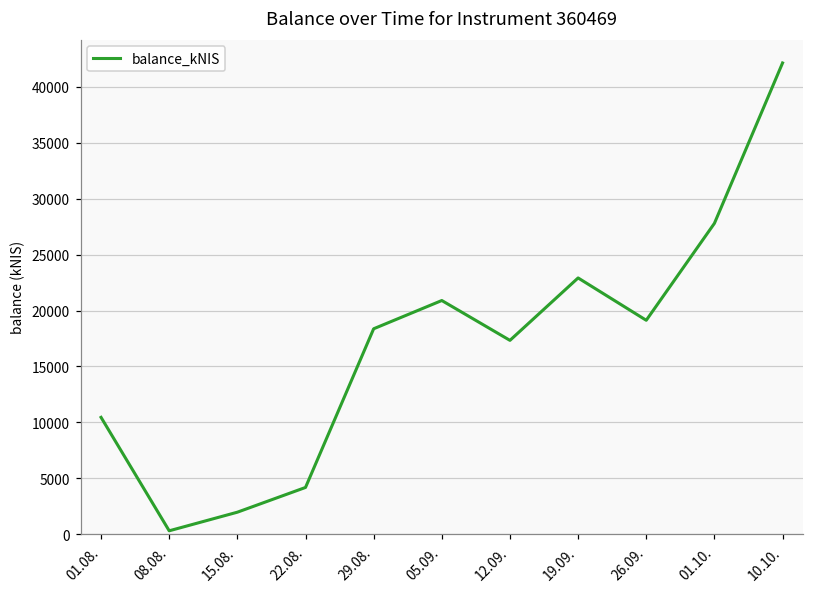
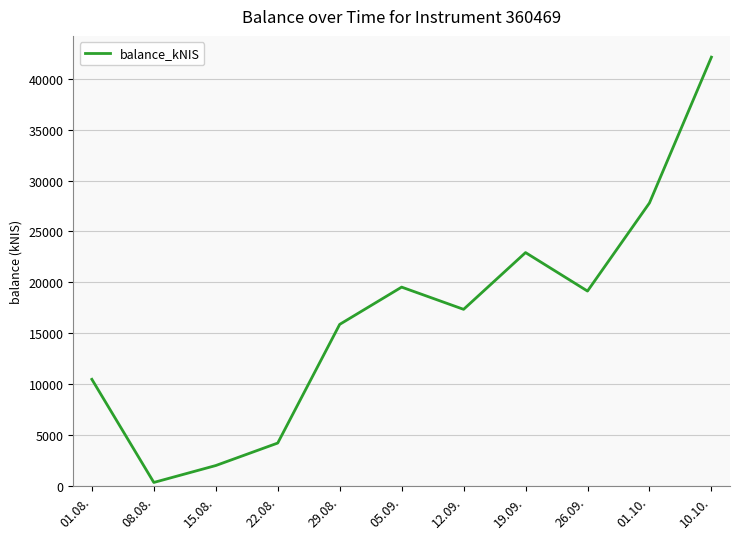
  {
    "01.08.": 10400,
    "08.08.": 300,
    "15.08.": 2000,
    "22.08.": 4200,
-   "29.08.": 18400,
-   "05.09.": 20900,
+   "29.08.": 15900,
+   "05.09.": 19500,
    "12.09.": 17300,
    "19.09.": 22900,
    "26.09.": 19100,
    "01.10.": 27800,
    "10.10.": 42100
  }
